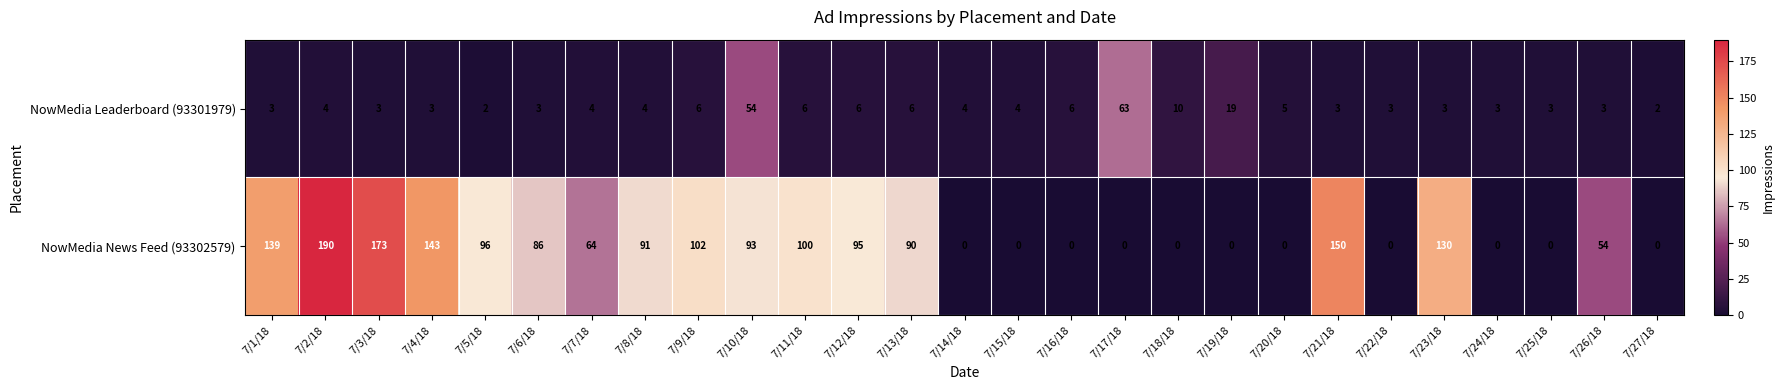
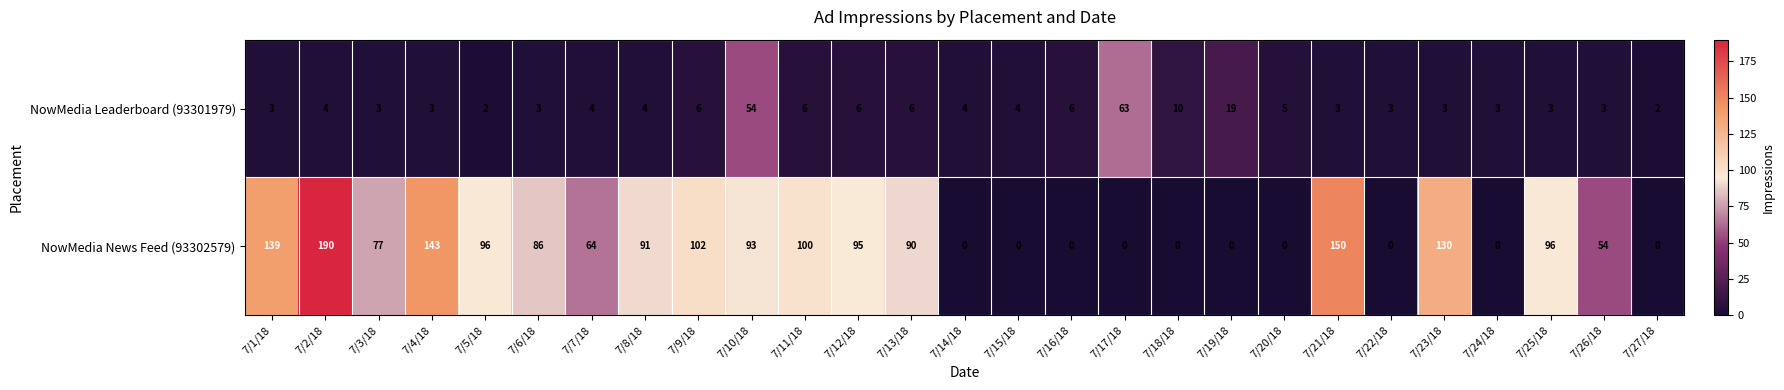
  {
    "NowMedia Leaderboard (93301979)": {
      "7/1/18": 3,
      "7/2/18": 4,
      "7/3/18": 3,
      "7/4/18": 3,
      "7/5/18": 2,
      "7/6/18": 3,
      "7/7/18": 4,
      "7/8/18": 4,
      "7/9/18": 6,
      "7/10/18": 54,
      "7/11/18": 6,
      "7/12/18": 6,
      "7/13/18": 6,
      "7/14/18": 4,
      "7/15/18": 4,
      "7/16/18": 6,
      "7/17/18": 63,
      "7/18/18": 10,
      "7/19/18": 19,
      "7/20/18": 5,
      "7/21/18": 3,
      "7/22/18": 3,
      "7/23/18": 3,
      "7/24/18": 3,
      "7/25/18": 3,
      "7/26/18": 3,
      "7/27/18": 2
    },
    "NowMedia News Feed (93302579)": {
      "7/1/18": 139,
      "7/2/18": 190,
-     "7/3/18": 173,
+     "7/3/18": 77,
      "7/4/18": 143,
      "7/5/18": 96,
      "7/6/18": 86,
      "7/7/18": 64,
      "7/8/18": 91,
      "7/9/18": 102,
      "7/10/18": 93,
      "7/11/18": 100,
      "7/12/18": 95,
      "7/13/18": 90,
      "7/14/18": 0,
      "7/15/18": 0,
      "7/16/18": 0,
      "7/17/18": 0,
      "7/18/18": 0,
      "7/19/18": 0,
      "7/20/18": 0,
      "7/21/18": 150,
      "7/23/18": 130,
      "7/24/18": 0,
-     "7/25/18": 0,
+     "7/25/18": 96,
      "7/26/18": 54,
      "7/27/18": 0
    }
  }
